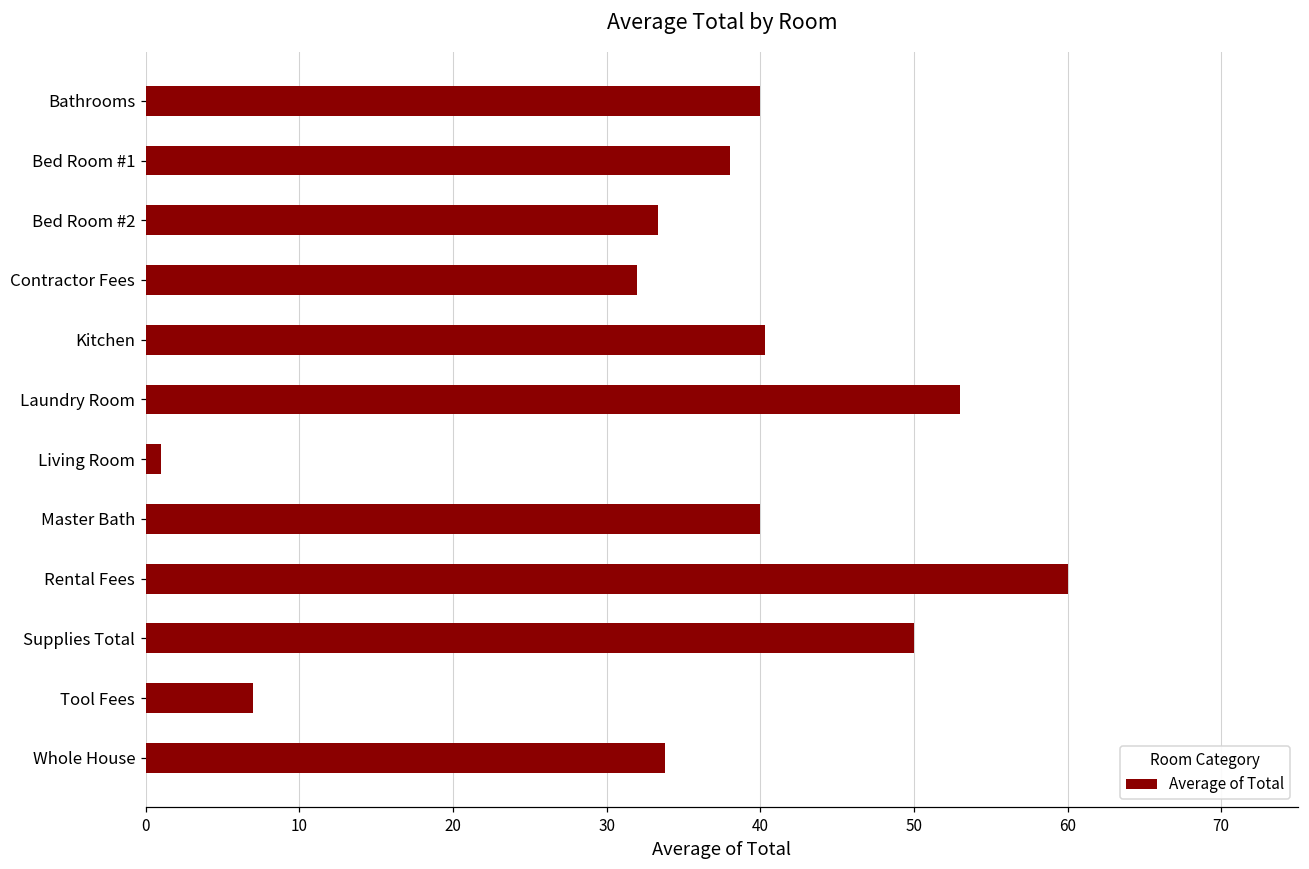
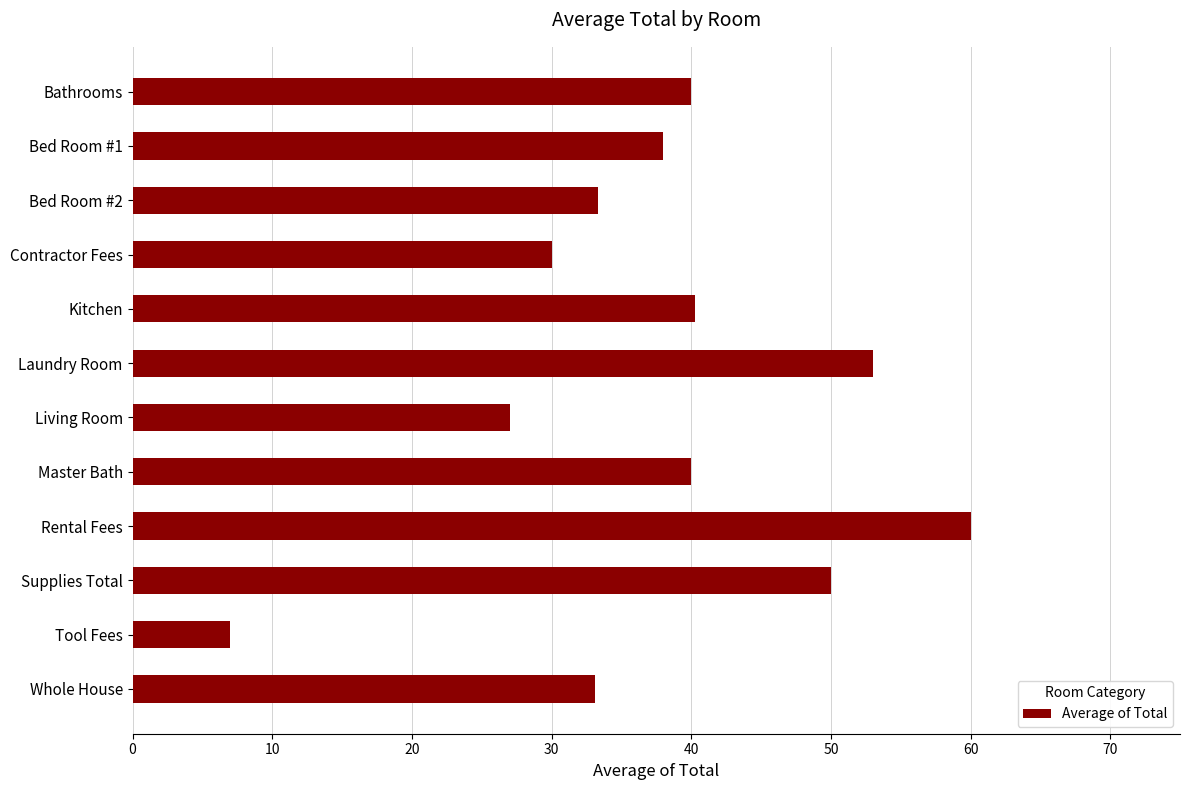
  {
    "Bathrooms": 40.0,
    "Bed Room #1": 38.0,
    "Bed Room #2": 33.3,
-   "Contractor Fees": 32,
+   "Contractor Fees": 30,
    "Kitchen": 40.3,
    "Laundry Room": 53.0,
-   "Living Room": 1,
+   "Living Room": 27,
    "Master Bath": 40.0,
    "Rental Fees": 60.0,
    "Supplies Total": 50.0,
    "Tool Fees": 7.0,
-   "Whole House": 33.8
+   "Whole House": 33.1
  }
